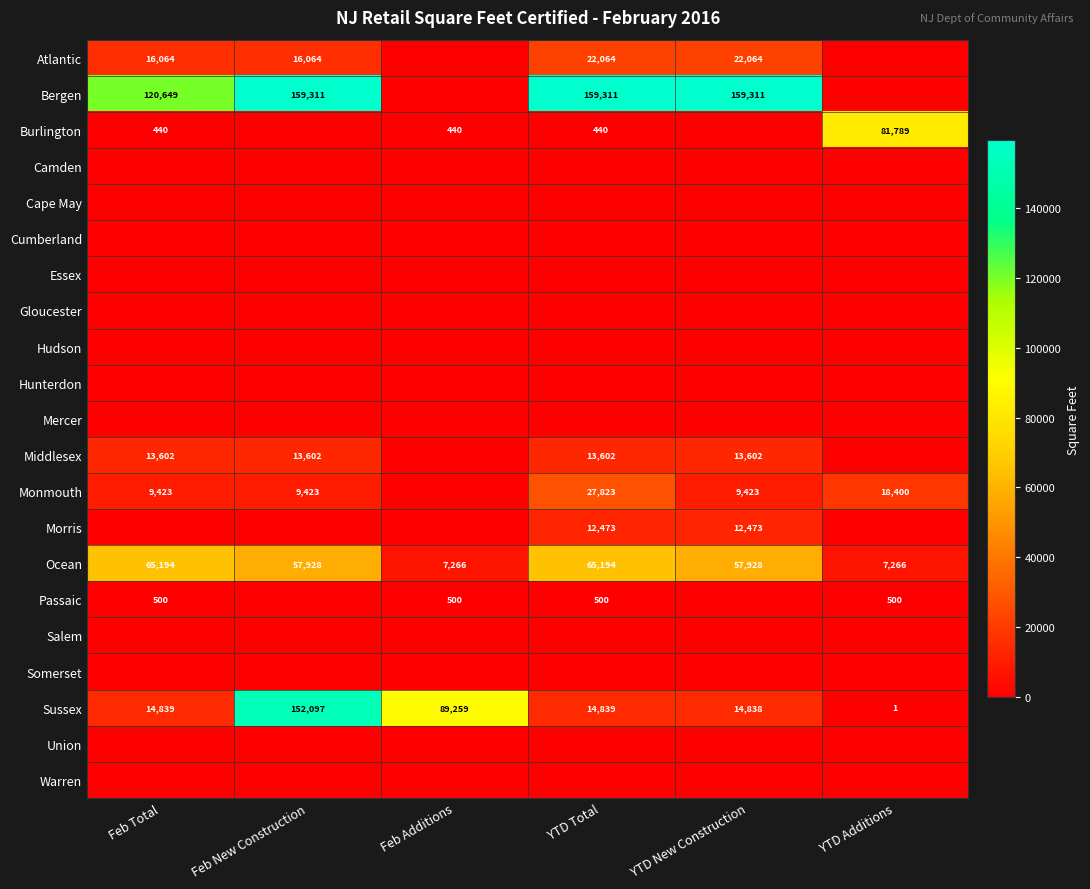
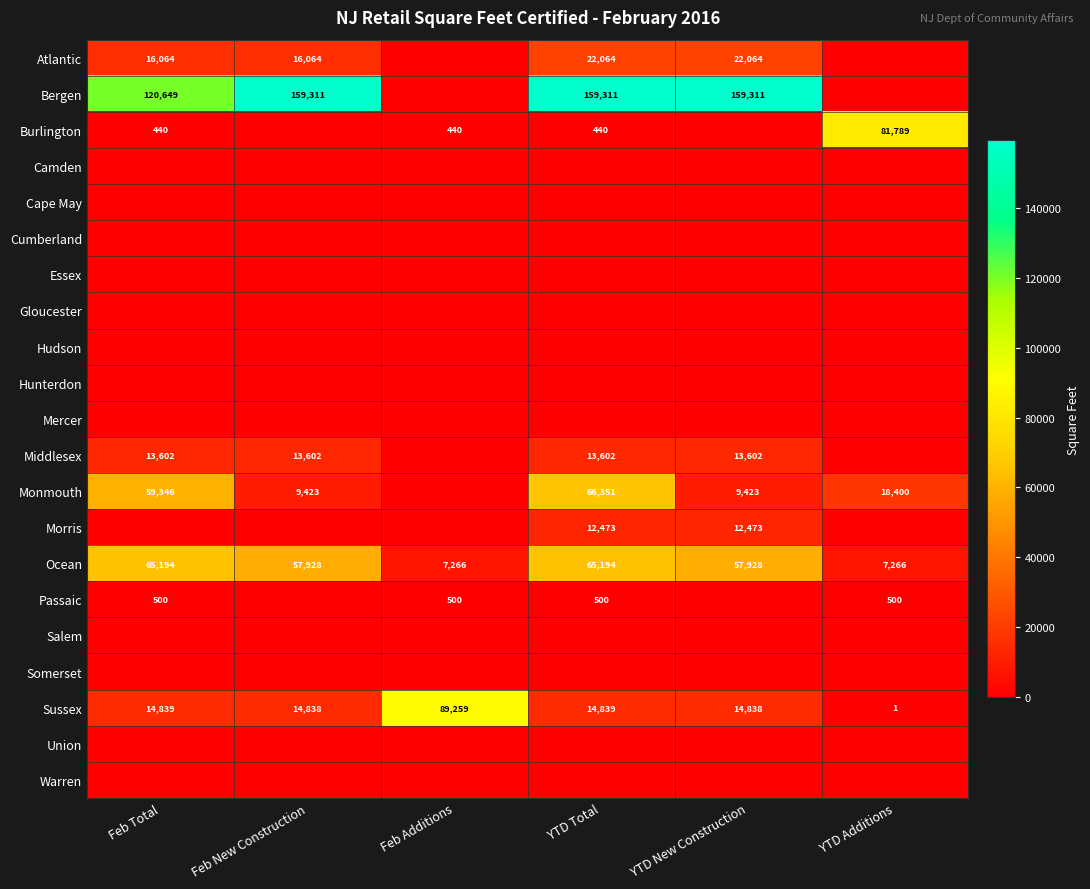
  {
    "Atlantic": {
      "Feb Total": "16,064",
      "Feb New Construction": "16,064",
      "YTD Total": "22,064",
      "YTD New Construction": "22,064"
    },
    "Bergen": {
      "Feb Total": "120,649",
      "Feb New Construction": "159,311",
      "YTD Total": "159,311",
      "YTD New Construction": "159,311"
    },
    "Burlington": {
      "Feb Total": "440",
      "Feb Additions": "440",
      "YTD Total": "440",
      "YTD Additions": "81,789"
    },
    "Middlesex": {
      "Feb Total": "13,602",
      "Feb New Construction": "13,602",
      "YTD Total": "13,602",
      "YTD New Construction": "13,602"
    },
    "Monmouth": {
-     "Feb Total": "9,423",
+     "Feb Total": "59,346",
      "Feb New Construction": "9,423",
-     "YTD Total": "27,823",
+     "YTD Total": "66,351",
      "YTD New Construction": "9,423",
      "YTD Additions": "18,400"
    },
    "Morris": {
      "YTD Total": "12,473",
      "YTD New Construction": "12,473"
    },
    "Ocean": {
      "Feb Total": "65,194",
      "Feb New Construction": "57,928",
      "Feb Additions": "7,266",
      "YTD Total": "65,194",
      "YTD New Construction": "57,928",
      "YTD Additions": "7,266"
    },
    "Passaic": {
      "Feb Total": "500",
      "Feb Additions": "500",
      "YTD Total": "500",
      "YTD Additions": "500"
    },
    "Sussex": {
      "Feb Total": "14,839",
-     "Feb New Construction": "152,097",
+     "Feb New Construction": "14,838",
      "Feb Additions": "89,259",
      "YTD Total": "14,839",
      "YTD New Construction": "14,838",
      "YTD Additions": "1"
    }
  }
